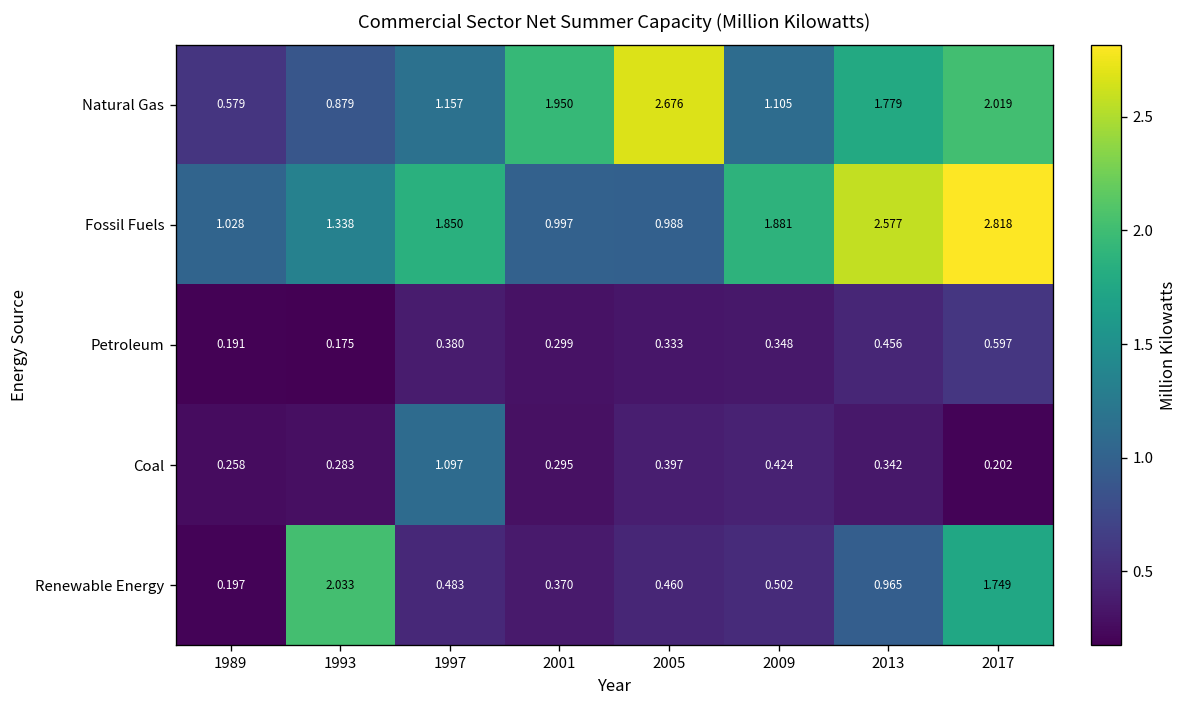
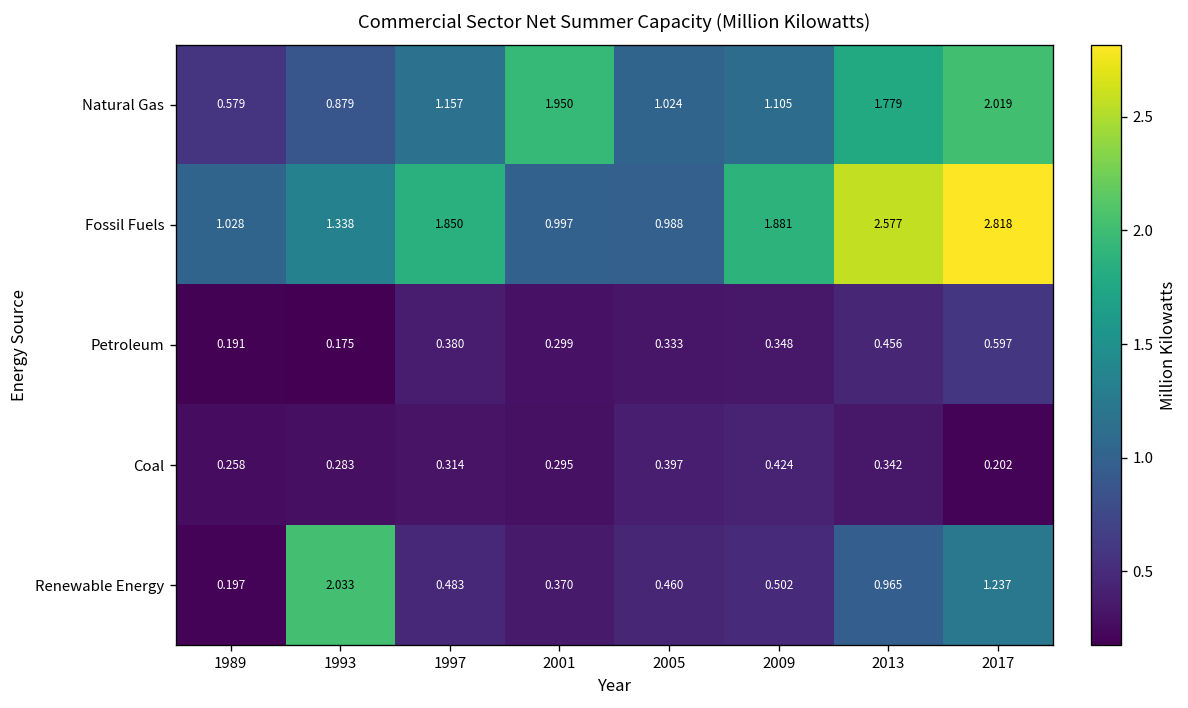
  {
    "Natural Gas": {
      "1989": 0.579,
      "1993": 0.879,
      "1997": 1.157,
      "2001": 1.950,
-     "2005": 2.676,
+     "2005": 1.024,
      "2009": 1.105,
      "2013": 1.779,
      "2017": 2.019
    },
    "Fossil Fuels": {
      "1989": 1.028,
      "1993": 1.338,
      "1997": 1.850,
      "2001": 0.997,
      "2005": 0.988,
      "2009": 1.881,
      "2013": 2.577,
      "2017": 2.818
    },
    "Petroleum": {
      "1989": 0.191,
      "1993": 0.175,
      "1997": 0.380,
      "2001": 0.299,
      "2005": 0.333,
      "2009": 0.348,
      "2013": 0.456,
      "2017": 0.597
    },
    "Coal": {
      "1989": 0.258,
      "1993": 0.283,
-     "1997": 1.097,
+     "1997": 0.314,
      "2001": 0.295,
      "2005": 0.397,
      "2009": 0.424,
      "2013": 0.342,
      "2017": 0.202
    },
    "Renewable Energy": {
      "1989": 0.197,
      "1993": 2.033,
      "1997": 0.483,
      "2001": 0.370,
      "2005": 0.460,
      "2009": 0.502,
      "2013": 0.965,
-     "2017": 1.749
+     "2017": 1.237
    }
  }
